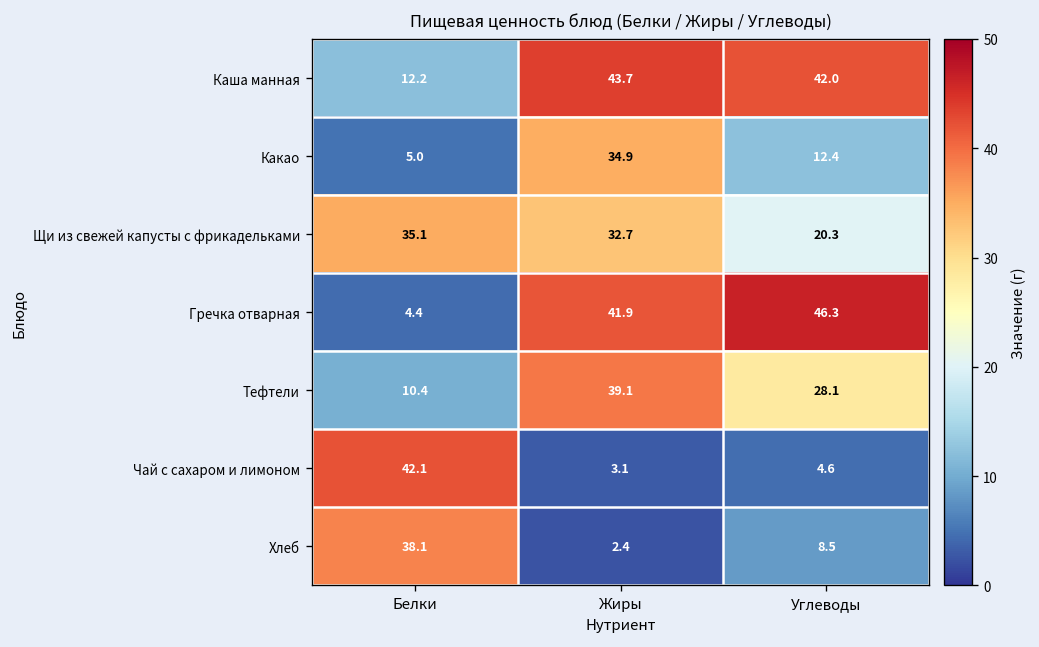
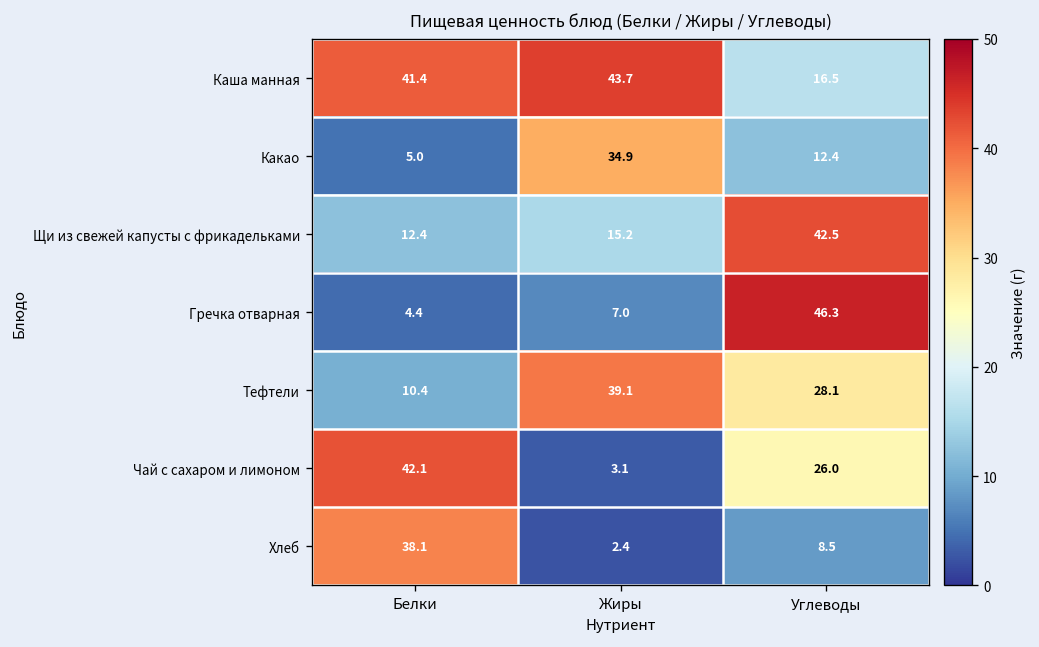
  {
    "Каша манная": {
-     "Белки": 12.2,
+     "Белки": 41.4,
      "Жиры": 43.7,
-     "Углеводы": 42.0
+     "Углеводы": 16.5
    },
    "Какао": {
      "Белки": 5.0,
      "Жиры": 34.9,
      "Углеводы": 12.4
    },
    "Щи из свежей капусты с фрикадельками": {
-     "Белки": 35.1,
-     "Жиры": 32.7,
-     "Углеводы": 20.3
+     "Белки": 12.4,
+     "Жиры": 15.2,
+     "Углеводы": 42.5
    },
    "Гречка отварная": {
      "Белки": 4.4,
-     "Жиры": 41.9,
+     "Жиры": 7.0,
      "Углеводы": 46.3
    },
    "Тефтели": {
      "Белки": 10.4,
      "Жиры": 39.1,
      "Углеводы": 28.1
    },
    "Чай с сахаром и лимоном": {
      "Белки": 42.1,
      "Жиры": 3.1,
-     "Углеводы": 4.6
+     "Углеводы": 26.0
    },
    "Хлеб": {
      "Белки": 38.1,
      "Жиры": 2.4,
      "Углеводы": 8.5
    }
  }
